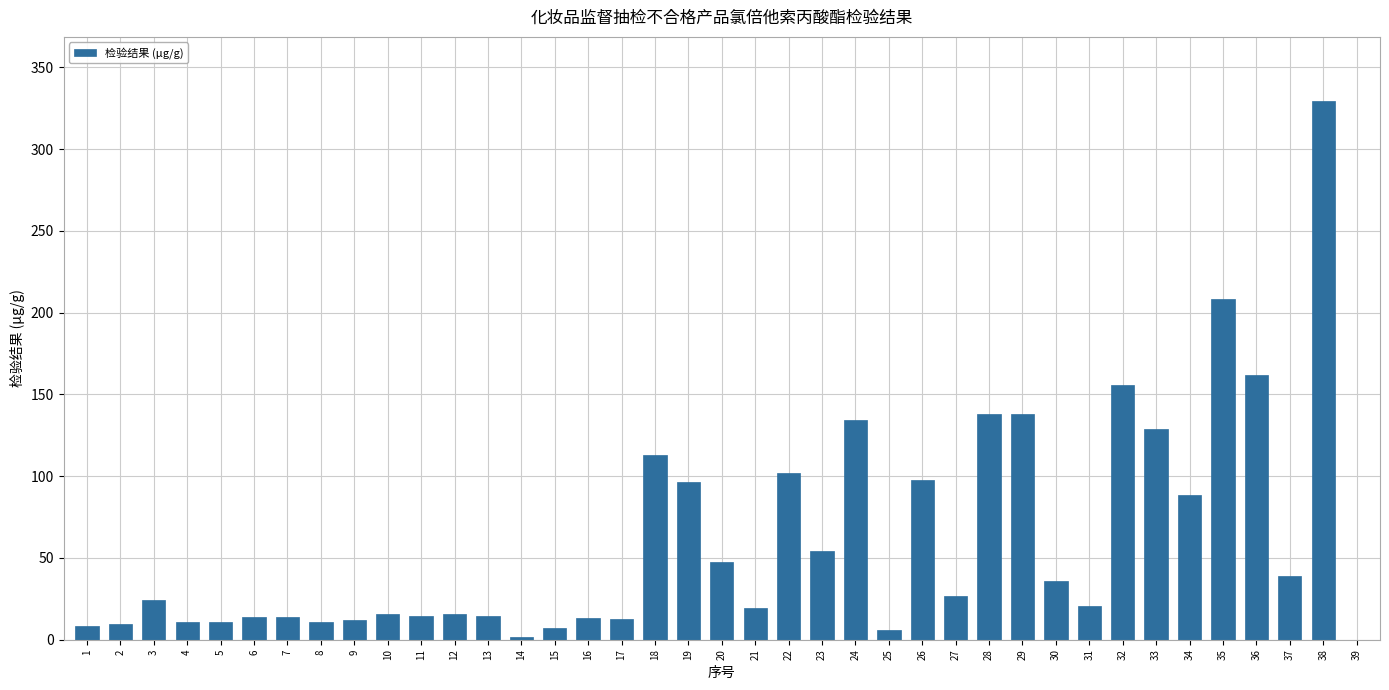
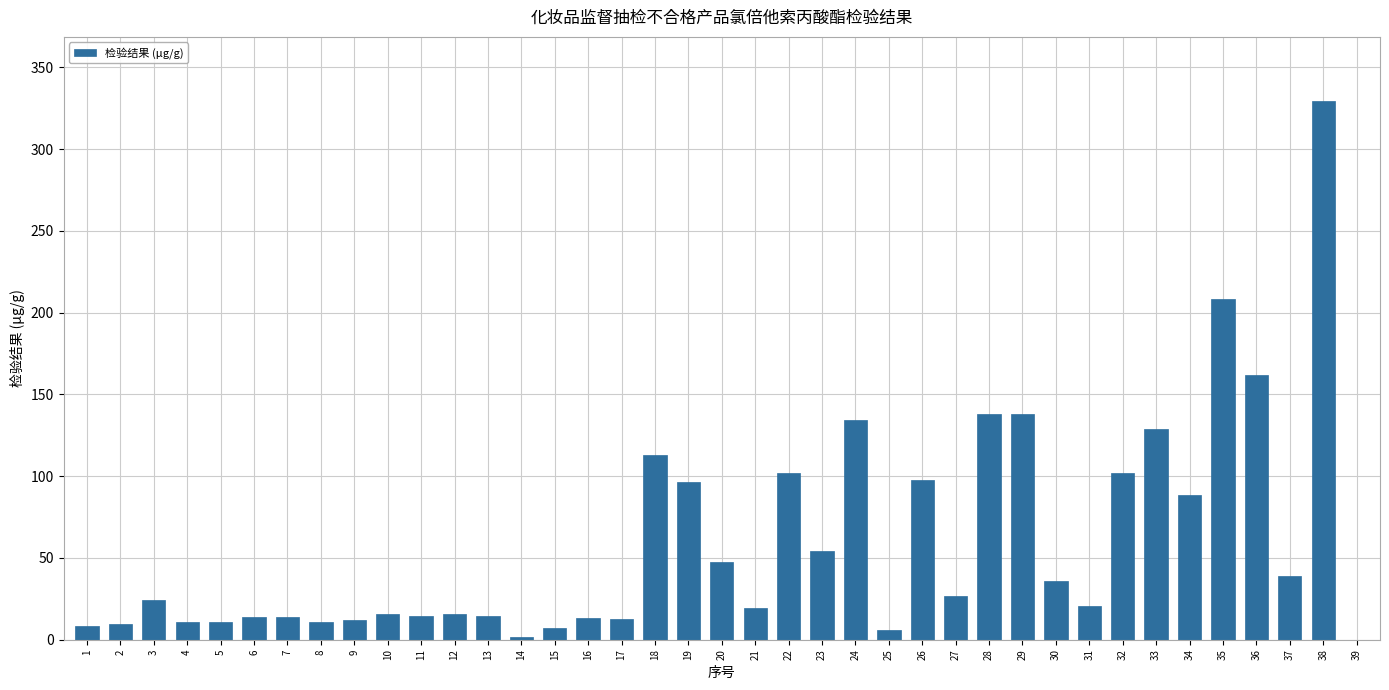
  {
    "1": 9,
    "2": 10,
    "3": 24,
    "4": 11,
    "5": 11,
    "6": 14,
    "7": 14,
    "8": 11,
    "9": 12,
    "10": 16,
    "11": 15,
    "12": 16,
    "13": 14,
    "14": 2,
    "15": 7,
    "16": 13,
    "17": 13,
    "18": 113,
    "19": 96,
    "20": 48,
    "21": 20,
    "22": 102,
    "23": 54,
    "24": 134,
    "25": 6,
    "26": 98,
    "27": 27,
    "28": 138,
    "29": 138,
    "30": 36,
    "31": 21,
-   "32": 156,
+   "32": 102,
    "33": 129,
    "34": 88,
    "35": 209,
    "36": 162,
    "37": 39,
    "38": 329,
    "39": 0
  }
